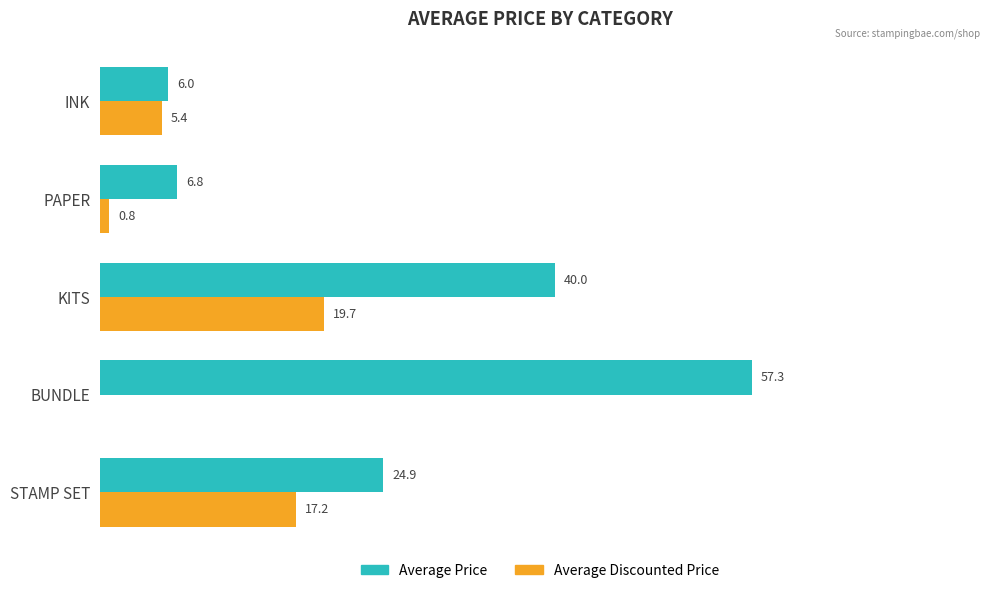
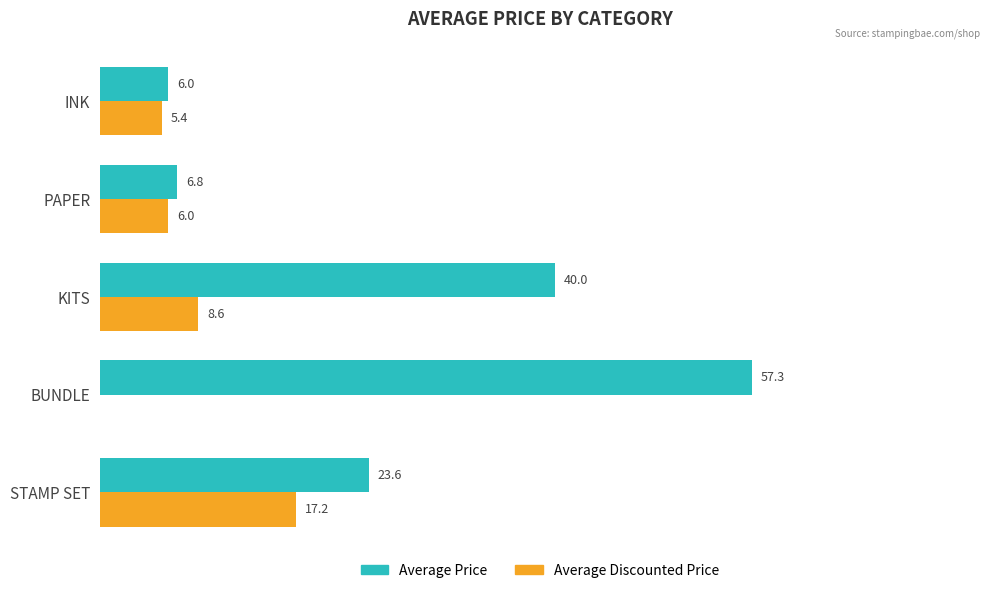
  {
    "Average Price": {
      "INK": 6.0,
      "PAPER": 6.8,
      "KITS": 40.0,
      "BUNDLE": 57.3,
-     "STAMP SET": 24.9
+     "STAMP SET": 23.6
    },
    "Average Discounted Price": {
      "INK": 5.4,
-     "PAPER": 0.8,
-     "KITS": 19.7,
+     "PAPER": 6.0,
+     "KITS": 8.6,
      "STAMP SET": 17.2
    }
  }
